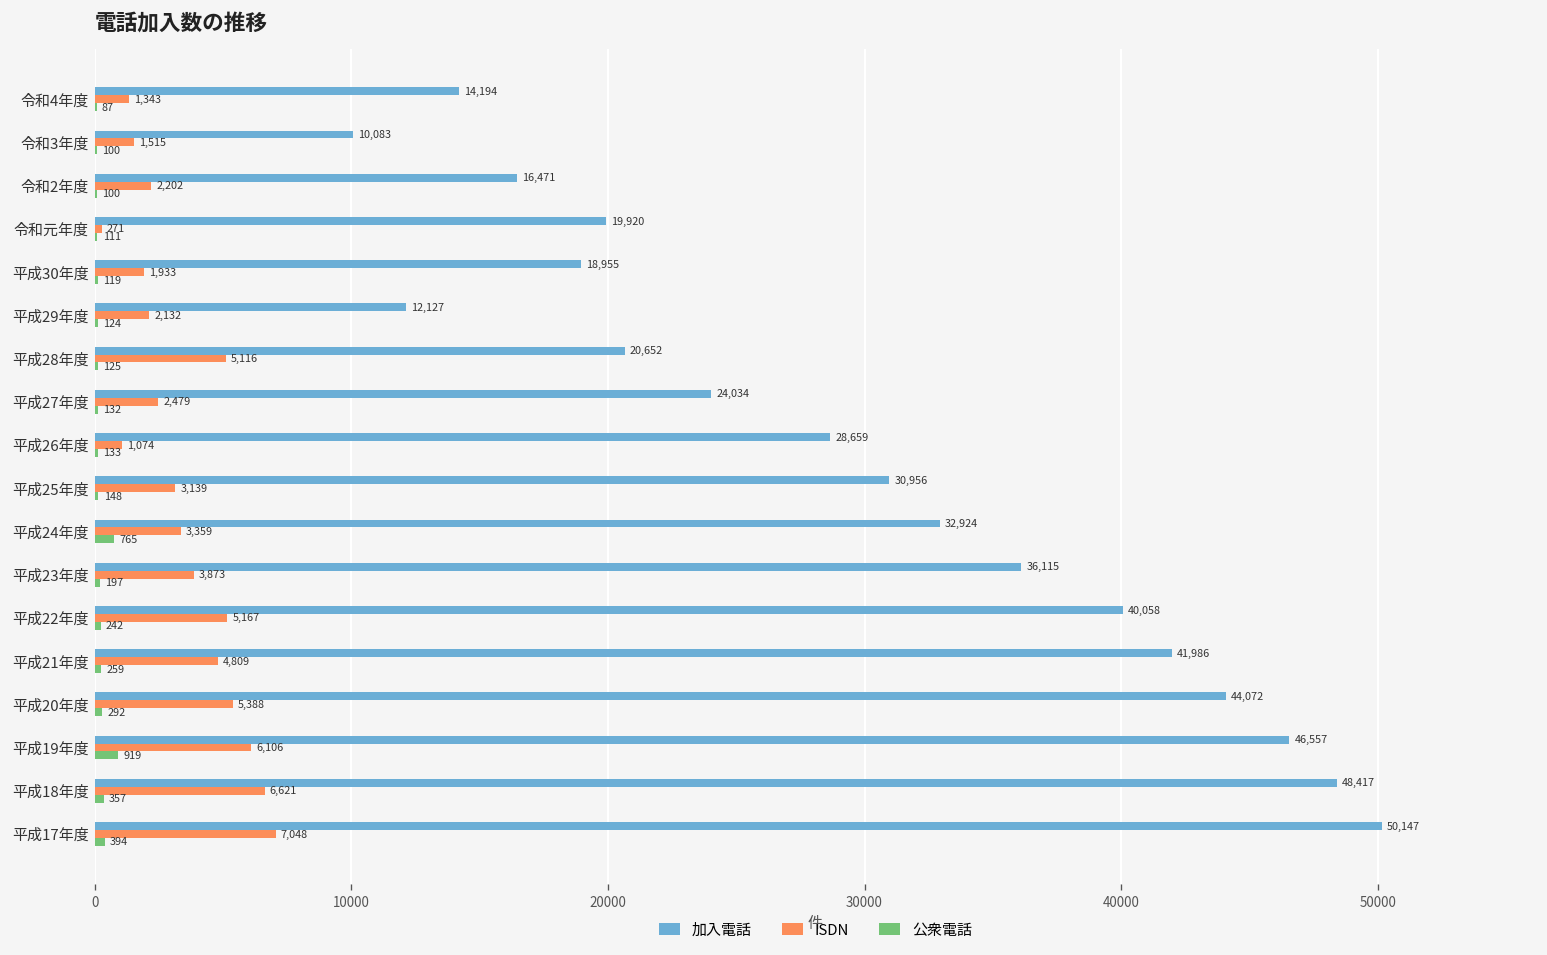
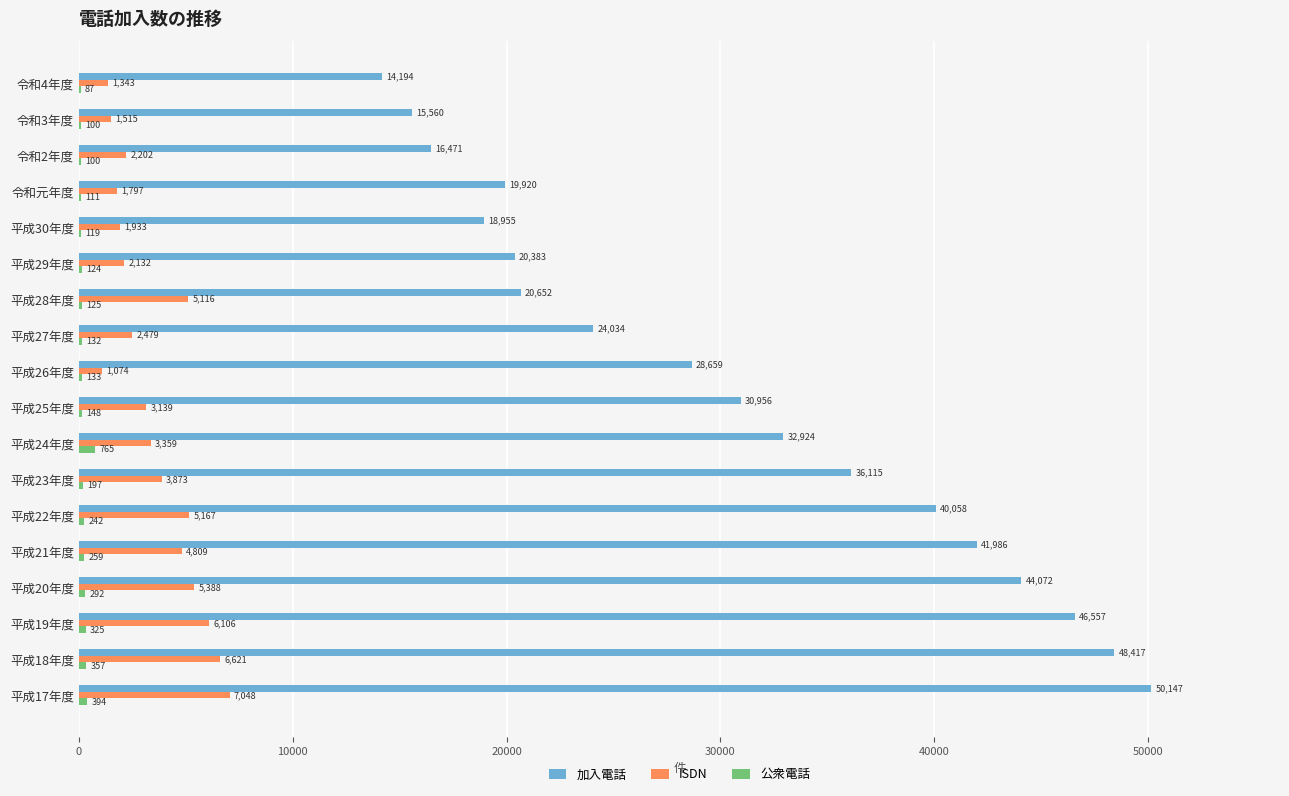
  {
    "加入電話": {
      "令和4年度": "14,194",
-     "令和3年度": "10,083",
+     "令和3年度": "15,560",
      "令和2年度": "16,471",
      "令和元年度": "19,920",
      "平成30年度": "18,955",
-     "平成29年度": "12,127",
+     "平成29年度": "20,383",
      "平成28年度": "20,652",
      "平成27年度": "24,034",
      "平成26年度": "28,659",
      "平成25年度": "30,956",
      "平成24年度": "32,924",
      "平成23年度": "36,115",
      "平成22年度": "40,058",
      "平成21年度": "41,986",
      "平成20年度": "44,072",
      "平成19年度": "46,557",
      "平成18年度": "48,417",
      "平成17年度": "50,147"
    },
    "ISDN": {
      "令和4年度": "1,343",
      "令和3年度": "1,515",
      "令和2年度": "2,202",
-     "令和元年度": "271",
+     "令和元年度": "1,797",
      "平成30年度": "1,933",
      "平成29年度": "2,132",
      "平成28年度": "5,116",
      "平成27年度": "2,479",
      "平成26年度": "1,074",
      "平成25年度": "3,139",
      "平成24年度": "3,359",
      "平成23年度": "3,873",
      "平成22年度": "5,167",
      "平成21年度": "4,809",
      "平成20年度": "5,388",
      "平成19年度": "6,106",
      "平成18年度": "6,621",
      "平成17年度": "7,048"
    },
    "公衆電話": {
      "令和4年度": "87",
      "令和3年度": "100",
      "令和2年度": "100",
      "令和元年度": "111",
      "平成30年度": "119",
      "平成29年度": "124",
      "平成28年度": "125",
      "平成27年度": "132",
      "平成26年度": "133",
      "平成25年度": "148",
      "平成24年度": "765",
      "平成23年度": "197",
      "平成22年度": "242",
      "平成21年度": "259",
      "平成20年度": "292",
-     "平成19年度": "919",
+     "平成19年度": "325",
      "平成18年度": "357",
      "平成17年度": "394"
    }
  }
